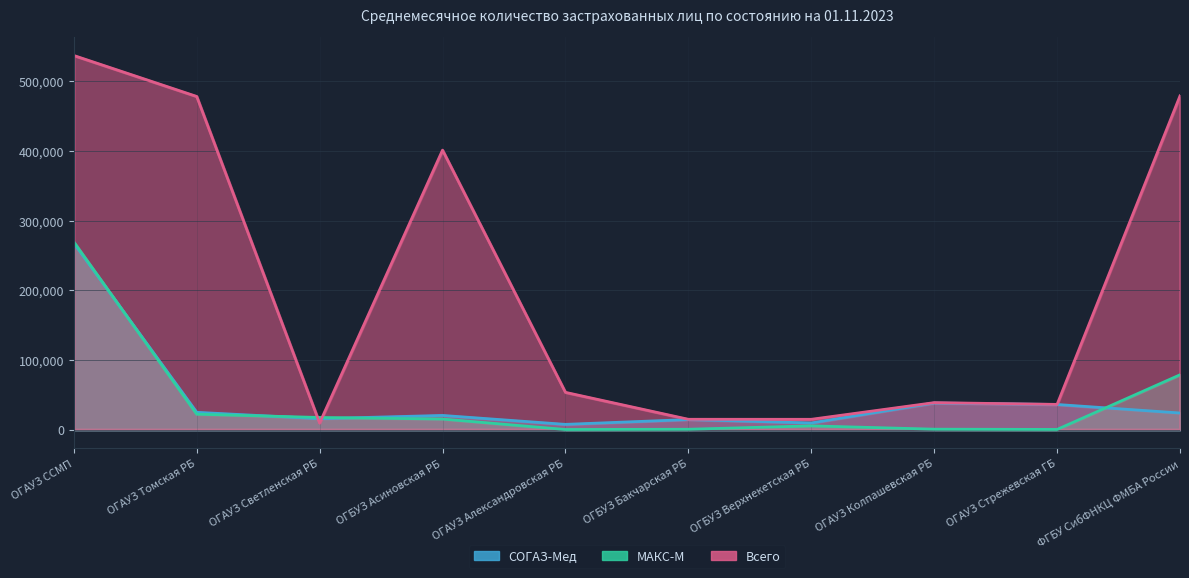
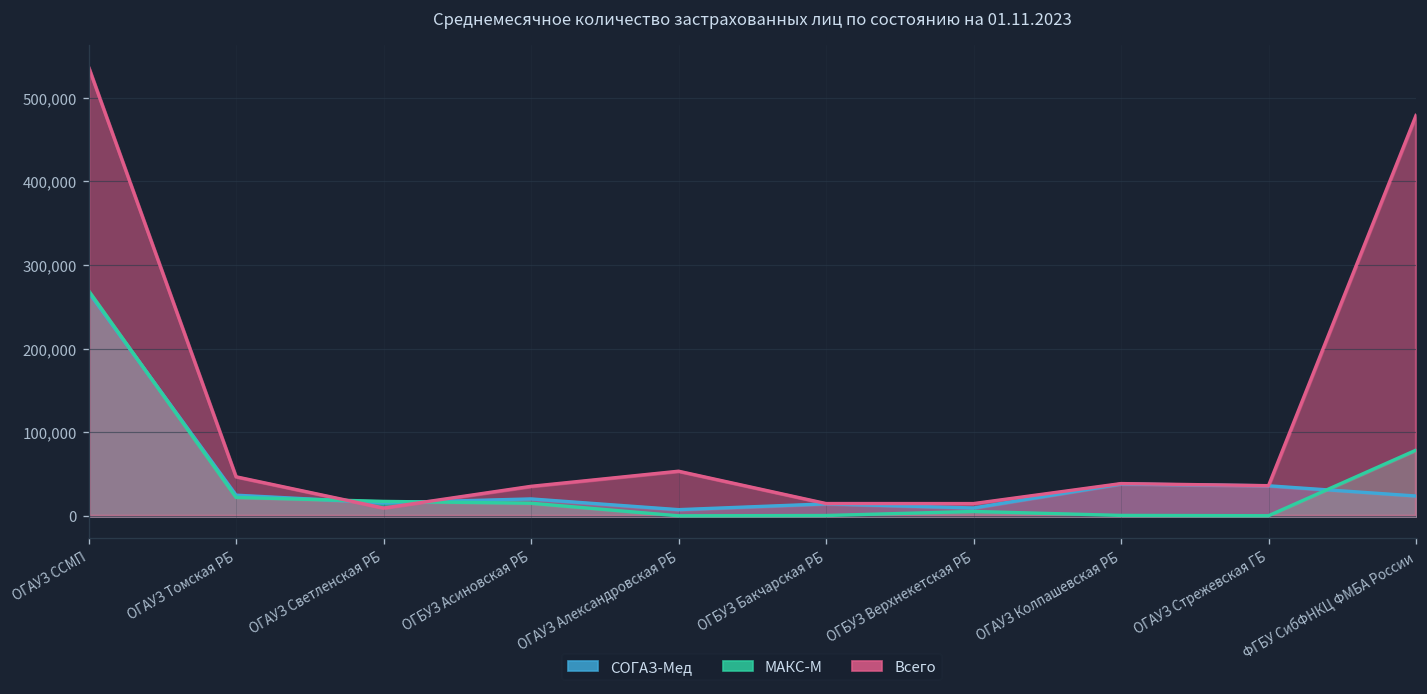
  {
    "Всего": {
      "ОГАУЗ ССМП": "540,000",
-     "ОГАУЗ Томская РБ": "480,000",
+     "ОГАУЗ Томская РБ": "50,000",
      "ОГАУЗ Светленская РБ": "10,000",
-     "ОГБУЗ Асиновская РБ": "400,000",
+     "ОГБУЗ Асиновская РБ": "40,000",
      "ОГАУЗ Александровская РБ": "50,000",
      "ОГБУЗ Верхнекетская РБ": "10,000",
      "ФГБУ СибФНКЦ ФМБА России": "480,000"
    }
  }
